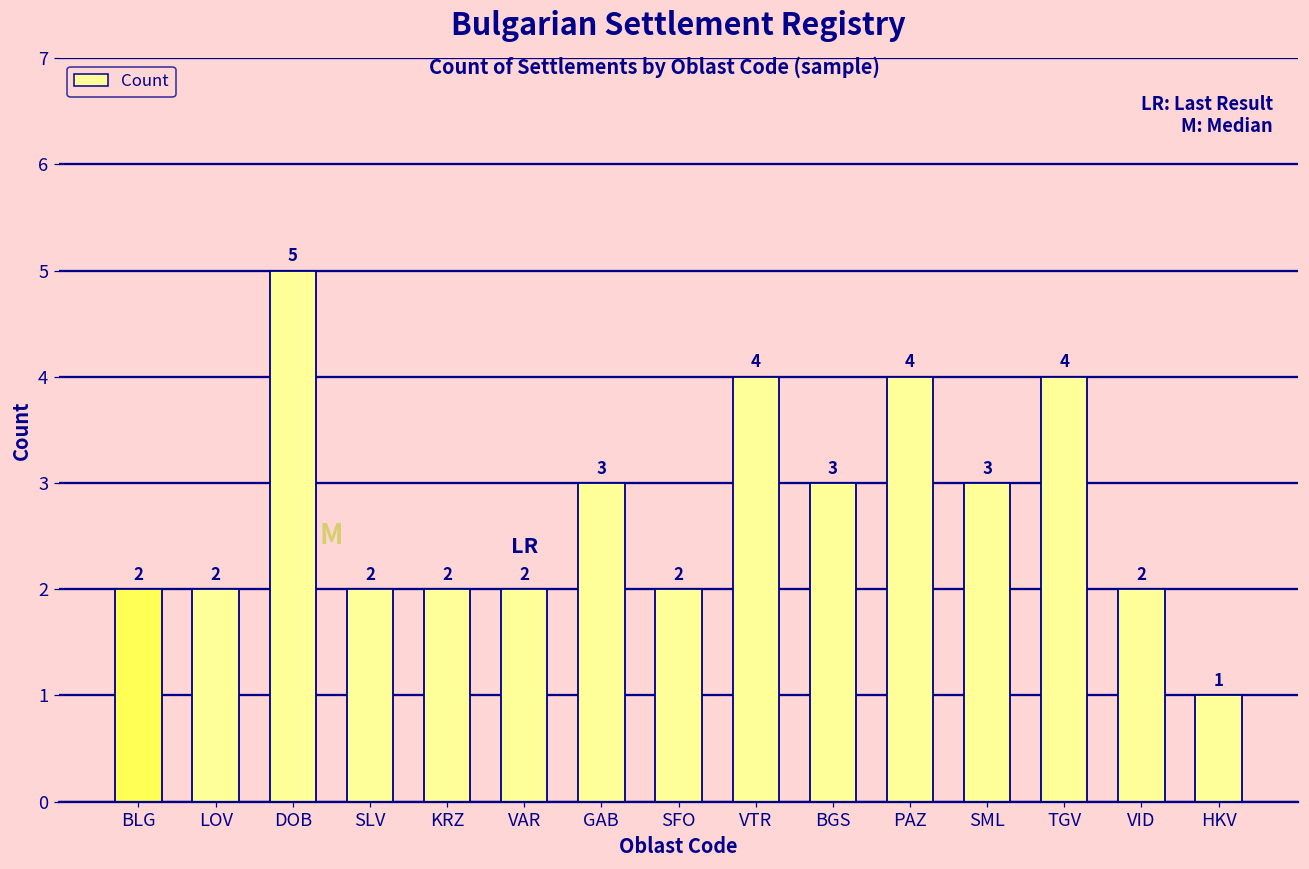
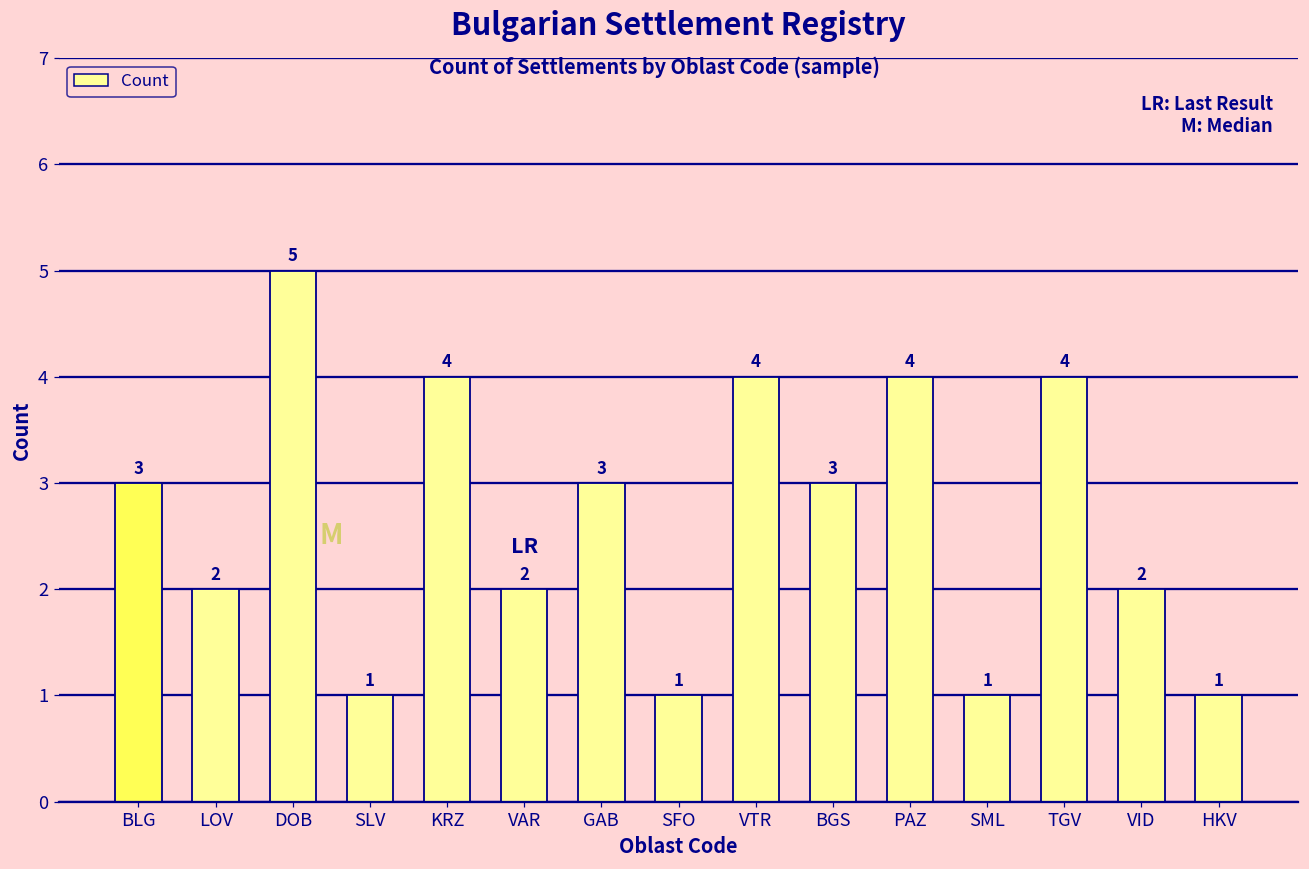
  {
-   "BLG": 2,
+   "BLG": 3,
    "LOV": 2,
    "DOB": 5,
-   "SLV": 2,
-   "KRZ": 2,
+   "SLV": 1,
+   "KRZ": 4,
    "VAR": 2,
    "GAB": 3,
-   "SFO": 2,
+   "SFO": 1,
    "VTR": 4,
    "BGS": 3,
    "PAZ": 4,
-   "SML": 3,
+   "SML": 1,
    "TGV": 4,
    "VID": 2,
    "HKV": 1
  }
